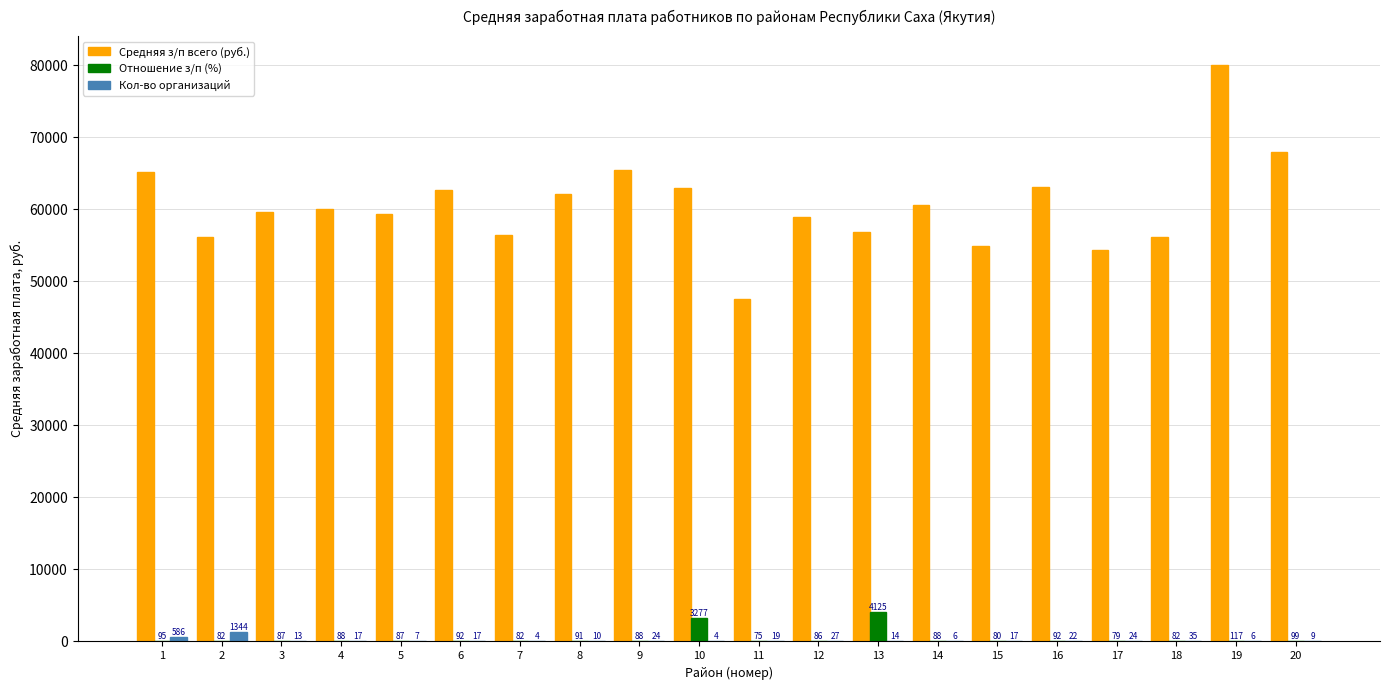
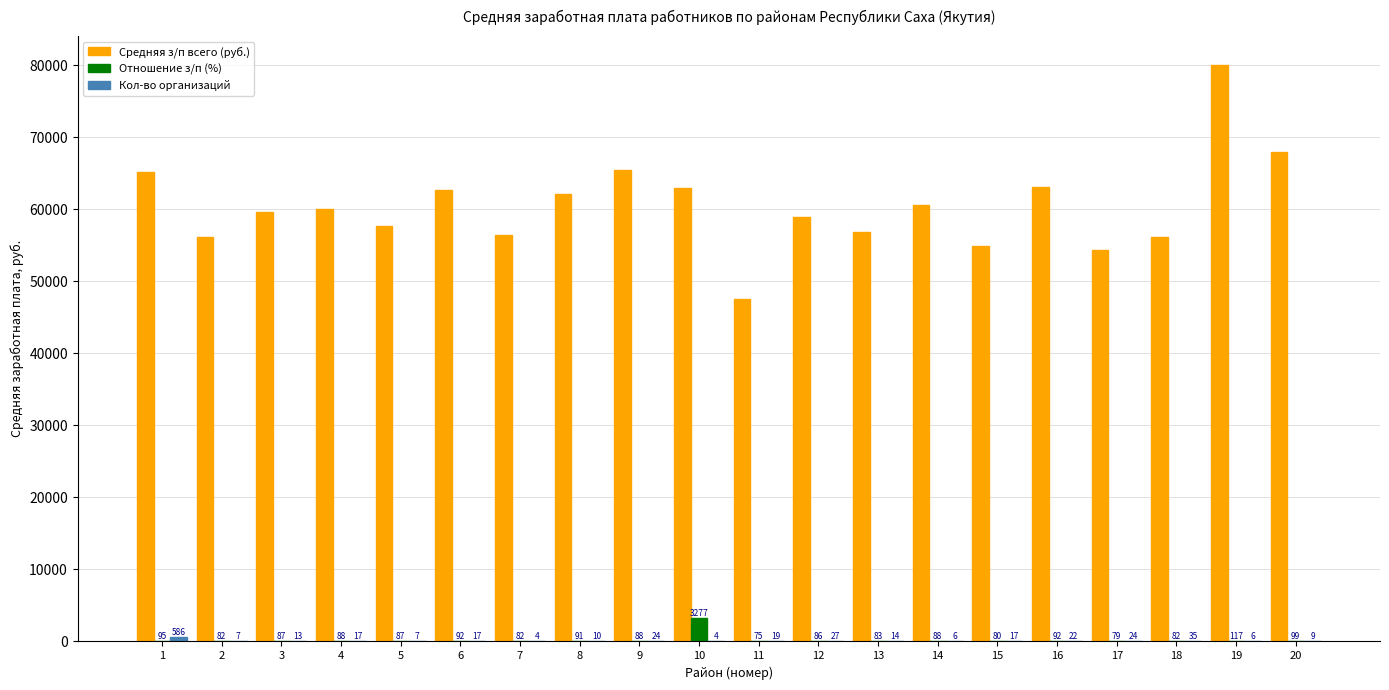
  {
    "Средняя з/п всего (руб.)": {
      "1": 65000,
      "2": 56000,
      "3": 60000,
      "4": 60000,
-     "5": 59000,
+     "5": 58000,
      "6": 63000,
      "7": 56000,
      "8": 62000,
      "9": 65000,
      "10": 63000,
      "11": 48000,
      "12": 59000,
      "13": 57000,
      "14": 61000,
      "15": 55000,
      "16": 63000,
      "17": 54000,
      "18": 56000,
      "19": 80000,
      "20": 68000
    },
    "Отношение з/п (%)": {
      "1": 95,
      "2": 82,
      "3": 87,
      "4": 88,
      "5": 87,
      "6": 92,
      "7": 82,
      "8": 91,
      "9": 88,
      "10": 3277,
      "11": 75,
      "12": 86,
-     "13": 4125,
+     "13": 83,
      "14": 88,
      "15": 80,
      "16": 92,
      "17": 79,
      "18": 82,
      "19": 117,
      "20": 99
    },
    "Кол-во организаций": {
      "1": 586,
-     "2": 1344,
+     "2": 7,
      "3": 13,
      "4": 17,
      "5": 7,
      "6": 17,
      "7": 4,
      "8": 10,
      "9": 24,
      "10": 4,
      "11": 19,
      "12": 27,
      "13": 14,
      "14": 6,
      "15": 17,
      "16": 22,
      "17": 24,
      "18": 35,
      "19": 6,
      "20": 9
    }
  }
